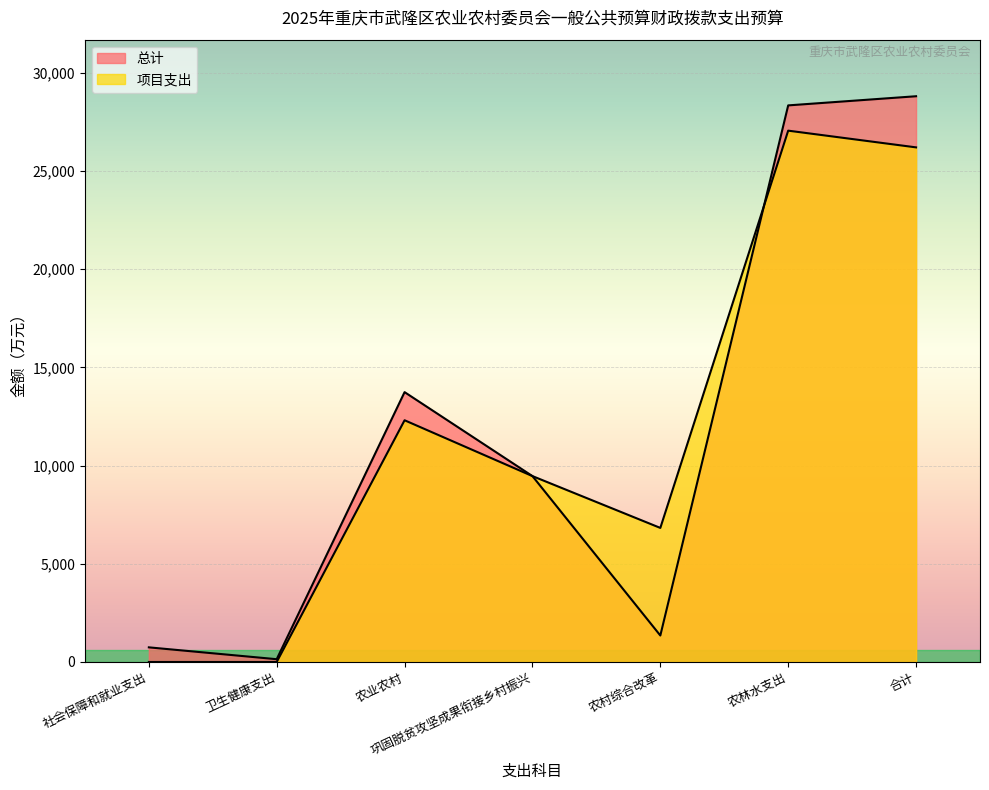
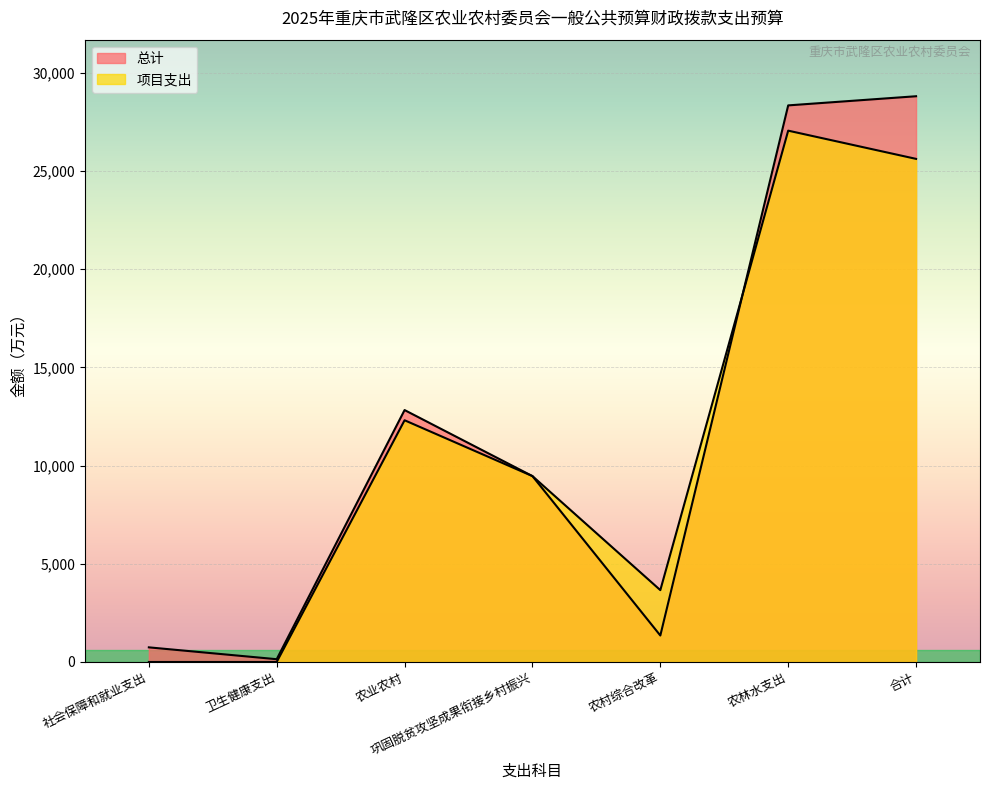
  {
    "总计": {
      "社会保障和就业支出": "700",
-     "农业农村": "13,700",
+     "农业农村": "12,800",
      "农村综合改革": "1,300",
      "农林水支出": "28,300",
      "合计": "28,800"
    },
    "项目支出": {
      "农业农村": "12,300",
-     "农村综合改革": "6,800",
+     "农村综合改革": "3,700",
      "农林水支出": "27,100",
-     "合计": "26,200"
+     "合计": "25,600"
    }
  }
